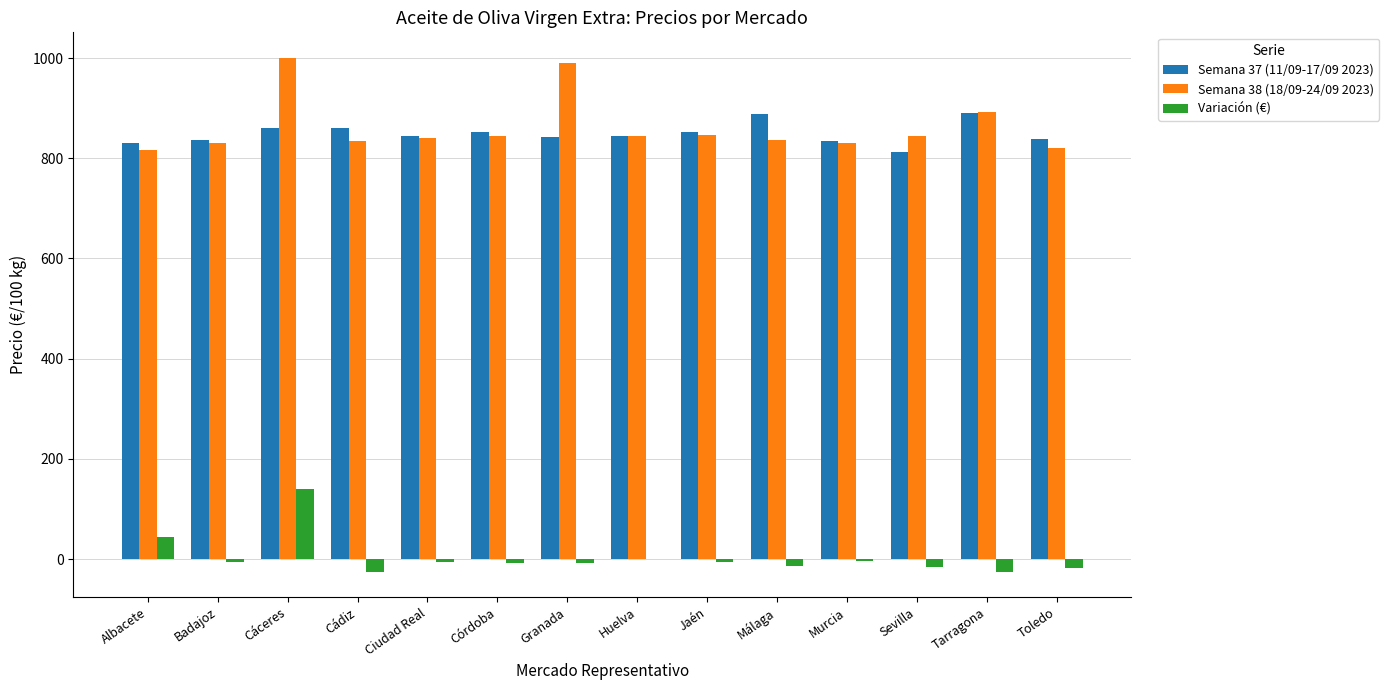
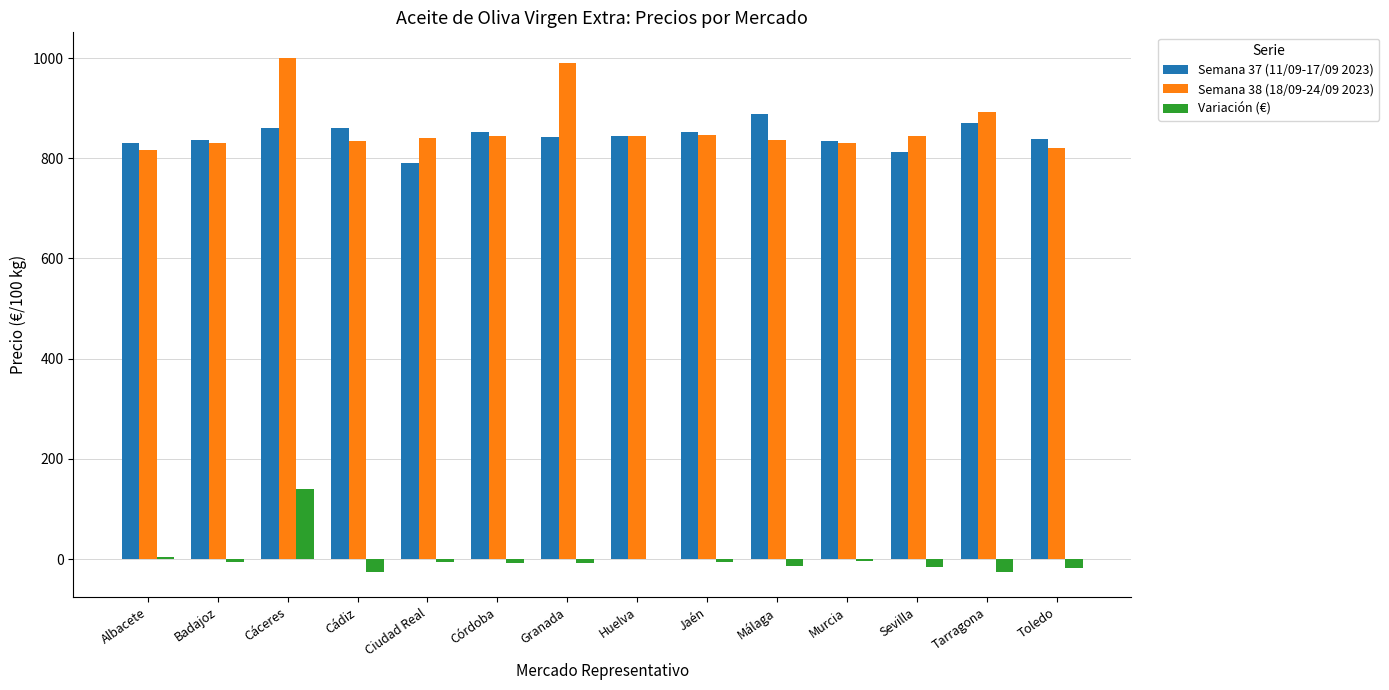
  {
    "Semana 37 (11/09-17/09 2023)": {
      "Albacete": 830,
      "Badajoz": 840,
      "Cáceres": 860,
      "Cádiz": 860,
-     "Ciudad Real": 850,
+     "Ciudad Real": 790,
      "Córdoba": 850,
      "Granada": 840,
      "Huelva": 850,
      "Jaén": 850,
      "Málaga": 890,
      "Murcia": 840,
      "Sevilla": 810,
-     "Tarragona": 890,
+     "Tarragona": 870,
      "Toledo": 840
    },
    "Semana 38 (18/09-24/09 2023)": {
      "Albacete": 820,
      "Badajoz": 830,
      "Cáceres": 1000,
      "Cádiz": 840,
      "Ciudad Real": 840,
      "Córdoba": 850,
      "Granada": 990,
      "Huelva": 850,
      "Jaén": 850,
      "Málaga": 840,
      "Murcia": 830,
      "Sevilla": 850,
      "Tarragona": 890,
      "Toledo": 820
    },
    "Variación (€)": {
-     "Albacete": 40,
+     "Albacete": 10,
      "Badajoz": -10,
      "Cáceres": 140,
      "Cádiz": -30,
      "Ciudad Real": -10,
      "Córdoba": -10,
      "Granada": -10,
      "Huelva": 0,
      "Jaén": -10,
      "Málaga": -10,
      "Sevilla": -20,
      "Tarragona": -30,
      "Toledo": -20
    }
  }
